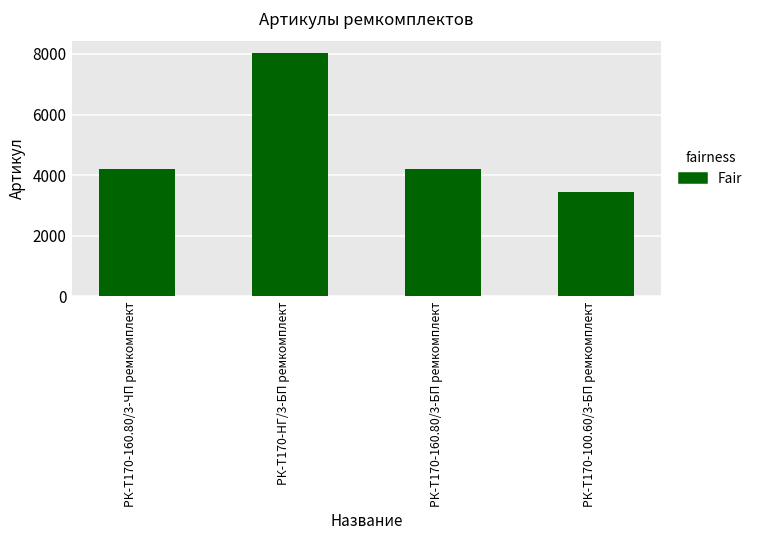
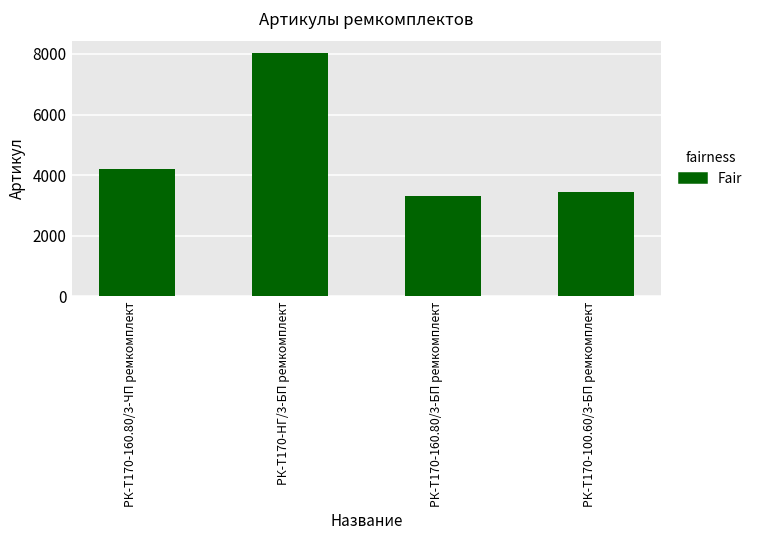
  {
    "РК-Т170-160.80/3-ЧП ремкомплект": 4200,
    "РК-Т170-НГ/3-БП ремкомплект": 8000,
-   "РК-Т170-160.80/3-БП ремкомплект": 4200,
+   "РК-Т170-160.80/3-БП ремкомплект": 3300,
    "РК-Т170-100.60/3-БП ремкомплект": 3400
  }
